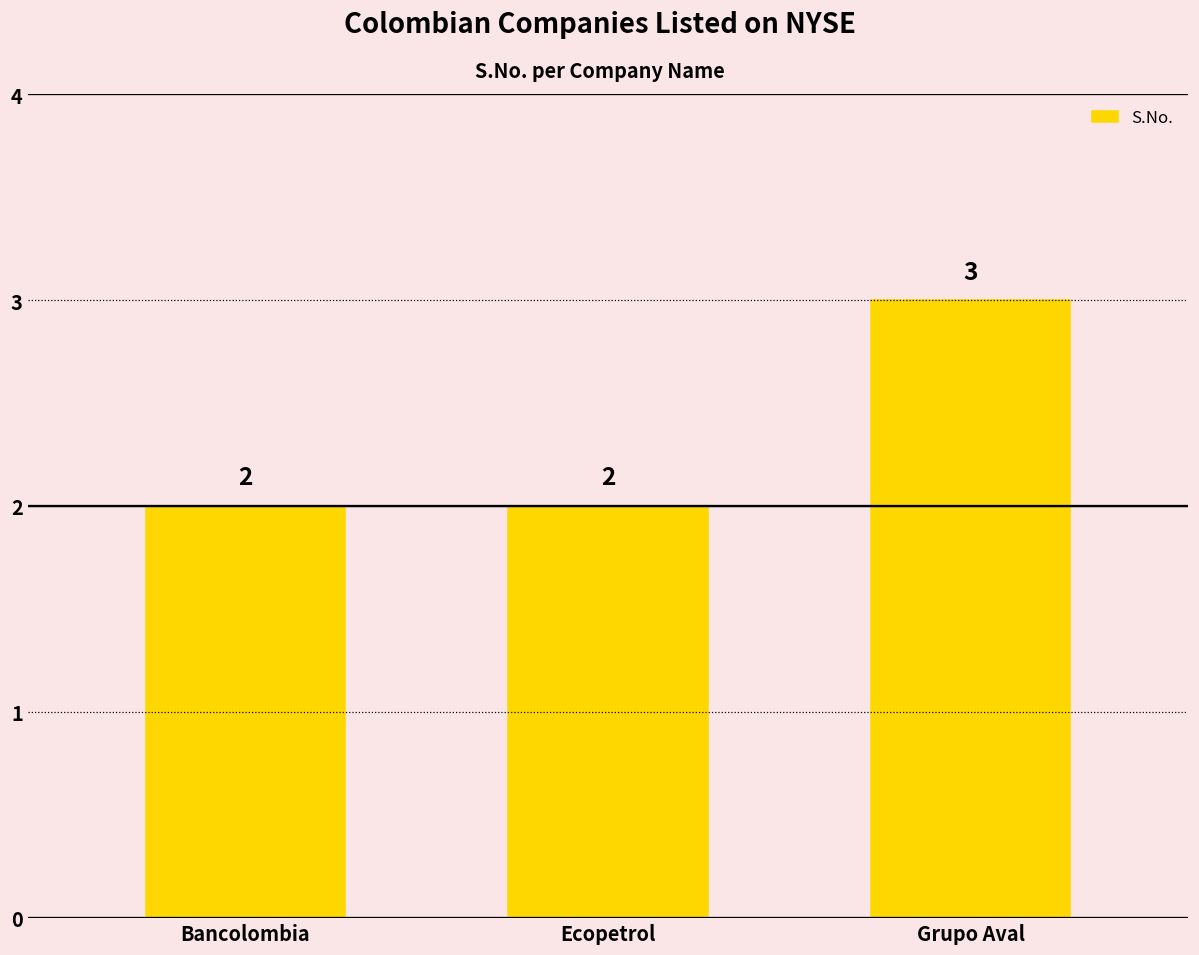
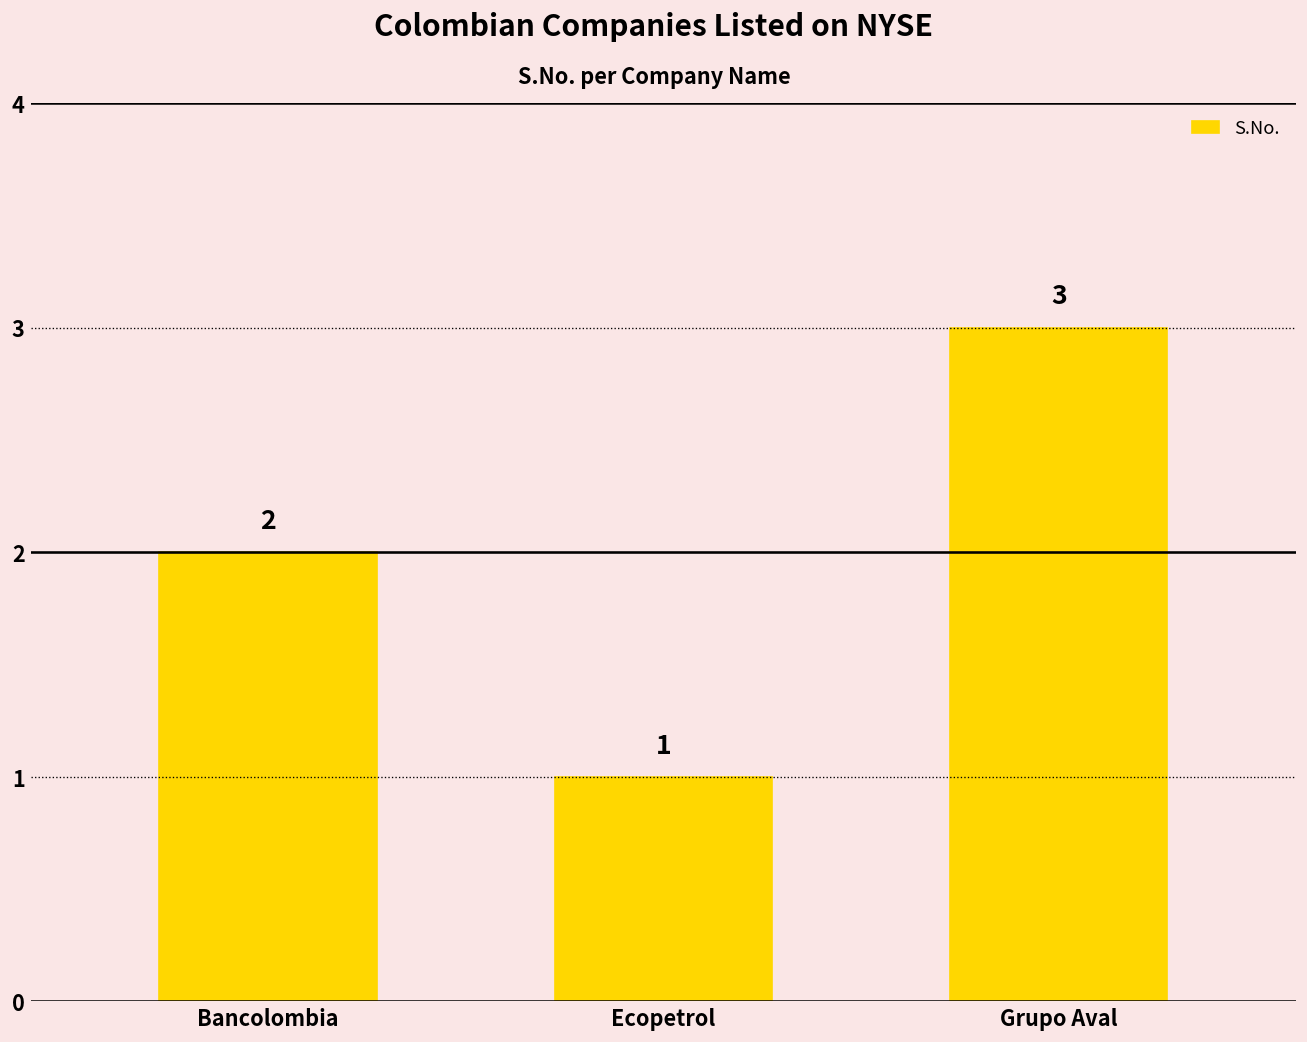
  {
    "Bancolombia": 2,
-   "Ecopetrol": 2,
+   "Ecopetrol": 1,
    "Grupo Aval": 3
  }
